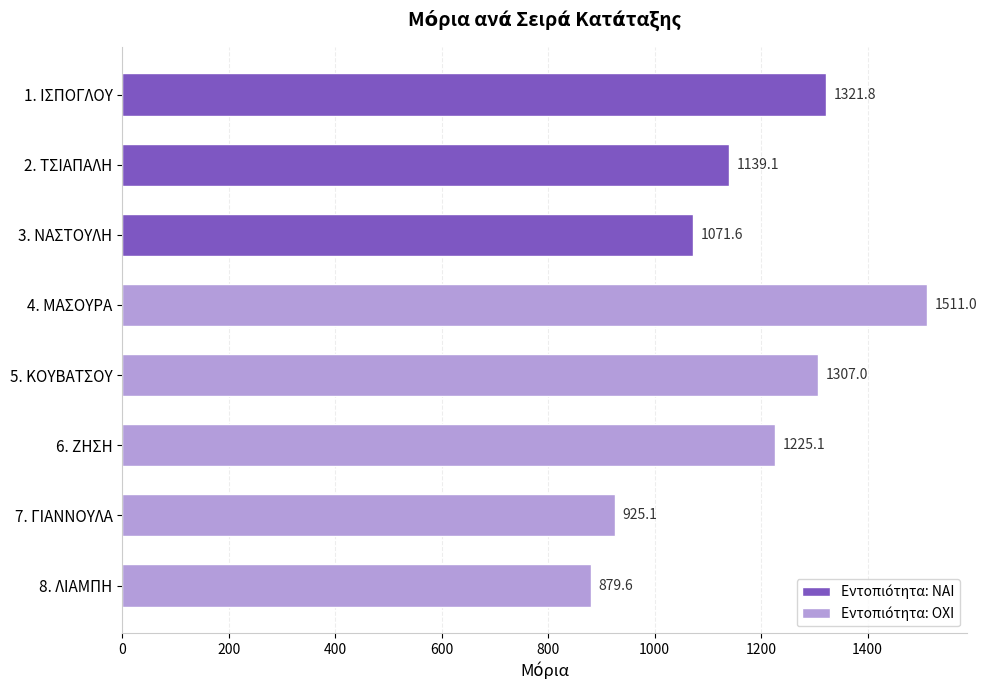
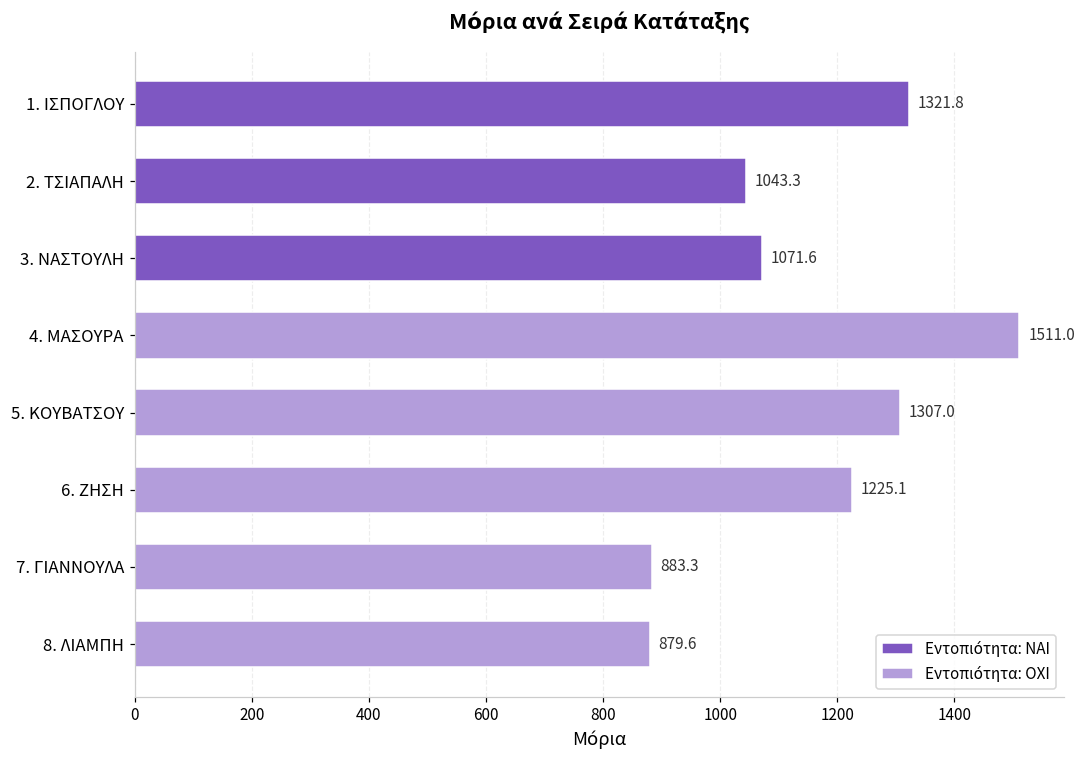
  {
    "Εντοπιότητα: ΝΑΙ": {
      "1. ΙΣΠΟΓΛΟΥ": 1321.8,
-     "2. ΤΣΙΑΠΑΛΗ": 1139.1,
+     "2. ΤΣΙΑΠΑΛΗ": 1043.3,
      "3. ΝΑΣΤΟΥΛΗ": 1071.6
    },
    "Εντοπιότητα: ΟΧΙ": {
      "4. ΜΑΣΟΥΡΑ": 1511.0,
      "5. ΚΟΥΒΑΤΣΟΥ": 1307.0,
      "6. ΖΗΣΗ": 1225.1,
-     "7. ΓΙΑΝΝΟΥΛΑ": 925.1,
+     "7. ΓΙΑΝΝΟΥΛΑ": 883.3,
      "8. ΛΙΑΜΠΗ": 879.6
    }
  }
